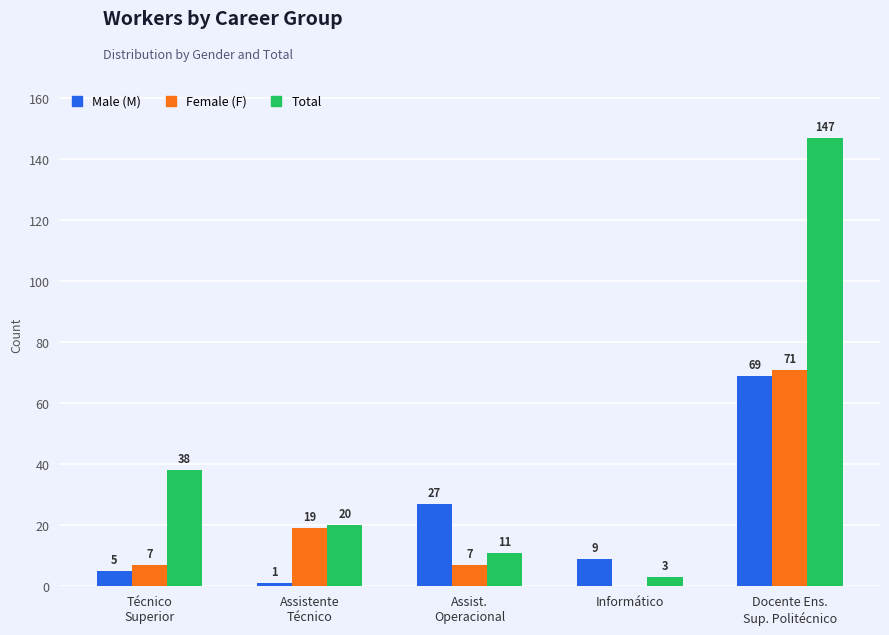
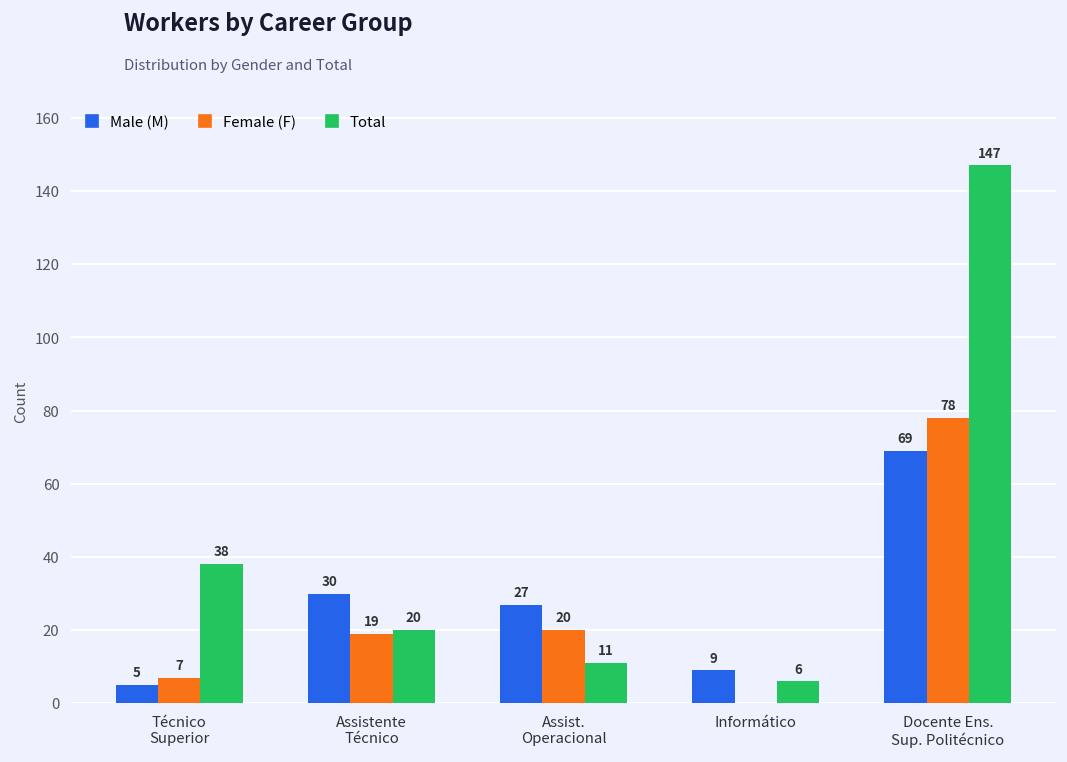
  {
    "Male (M)": {
      "Técnico Superior": 5,
-     "Assistente Técnico": 1,
+     "Assistente Técnico": 30,
      "Assist. Operacional": 27,
      "Informático": 9,
      "Docente Ens. Sup. Politécnico": 69
    },
    "Female (F)": {
      "Técnico Superior": 7,
      "Assistente Técnico": 19,
-     "Assist. Operacional": 7,
-     "Docente Ens. Sup. Politécnico": 71
+     "Assist. Operacional": 20,
+     "Docente Ens. Sup. Politécnico": 78
    },
    "Total": {
      "Técnico Superior": 38,
      "Assistente Técnico": 20,
      "Assist. Operacional": 11,
-     "Informático": 3,
+     "Informático": 6,
      "Docente Ens. Sup. Politécnico": 147
    }
  }
